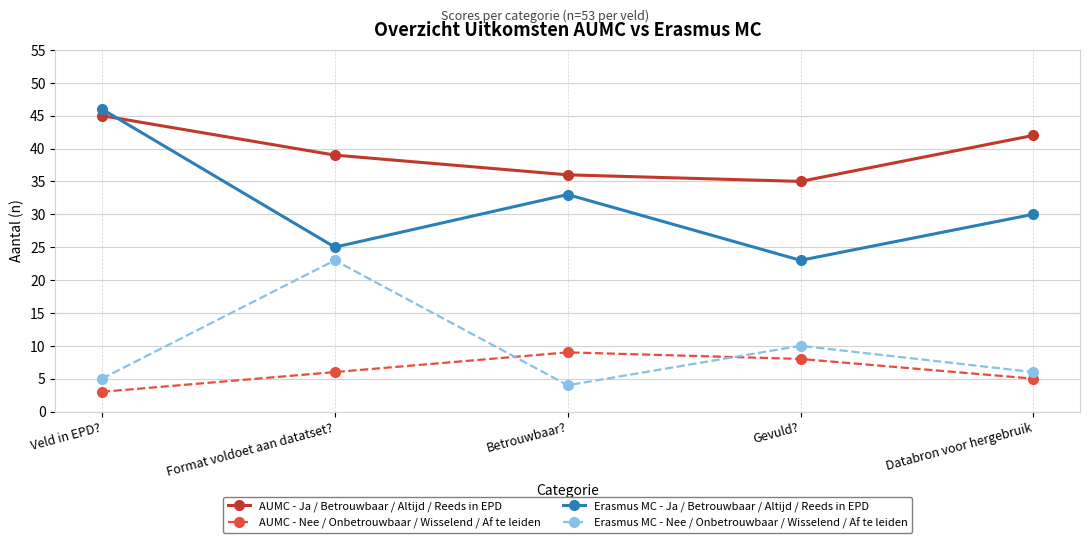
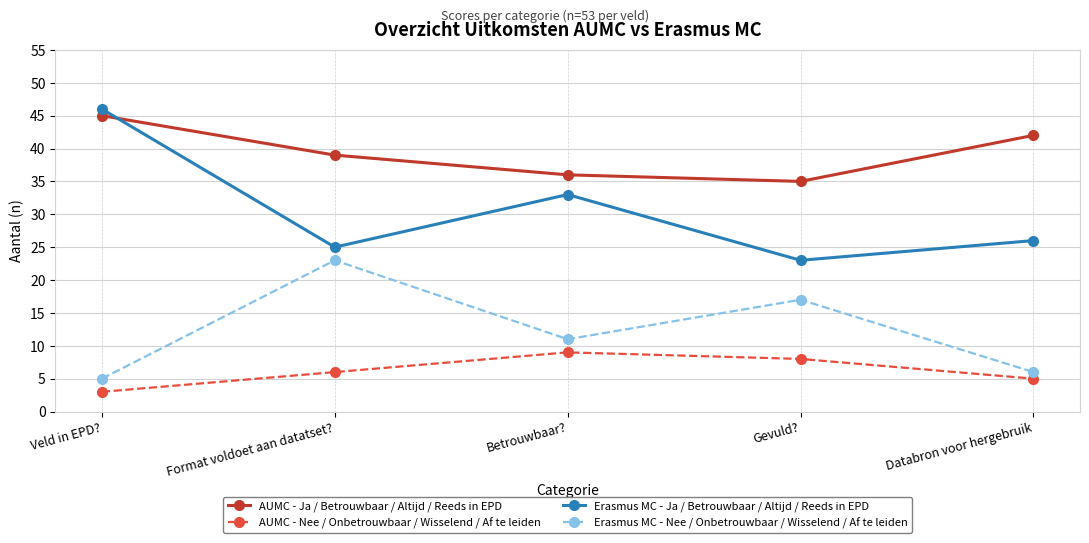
  {
    "Erasmus MC - Ja / Betrouwbaar / Altijd / Reeds in EPD": {
      "Veld in EPD?": 46,
      "Format voldoet aan datatset?": 25,
      "Betrouwbaar?": 33,
      "Gevuld?": 23,
-     "Databron voor hergebruik": 30
+     "Databron voor hergebruik": 26
    },
    "Erasmus MC - Nee / Onbetrouwbaar / Wisselend / Af te leiden": {
      "Veld in EPD?": 5,
      "Format voldoet aan datatset?": 23,
-     "Betrouwbaar?": 4,
-     "Gevuld?": 10,
+     "Betrouwbaar?": 11,
+     "Gevuld?": 17,
      "Databron voor hergebruik": 6
    }
  }
